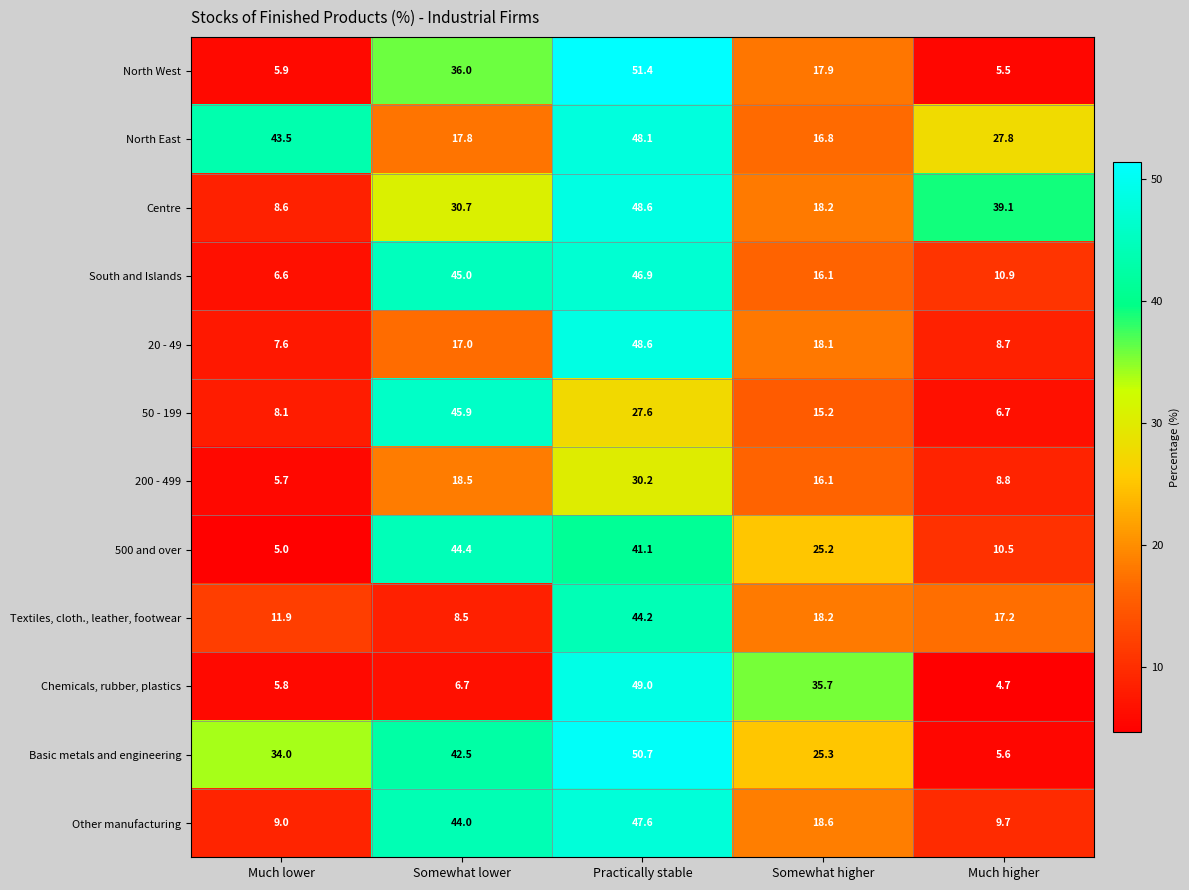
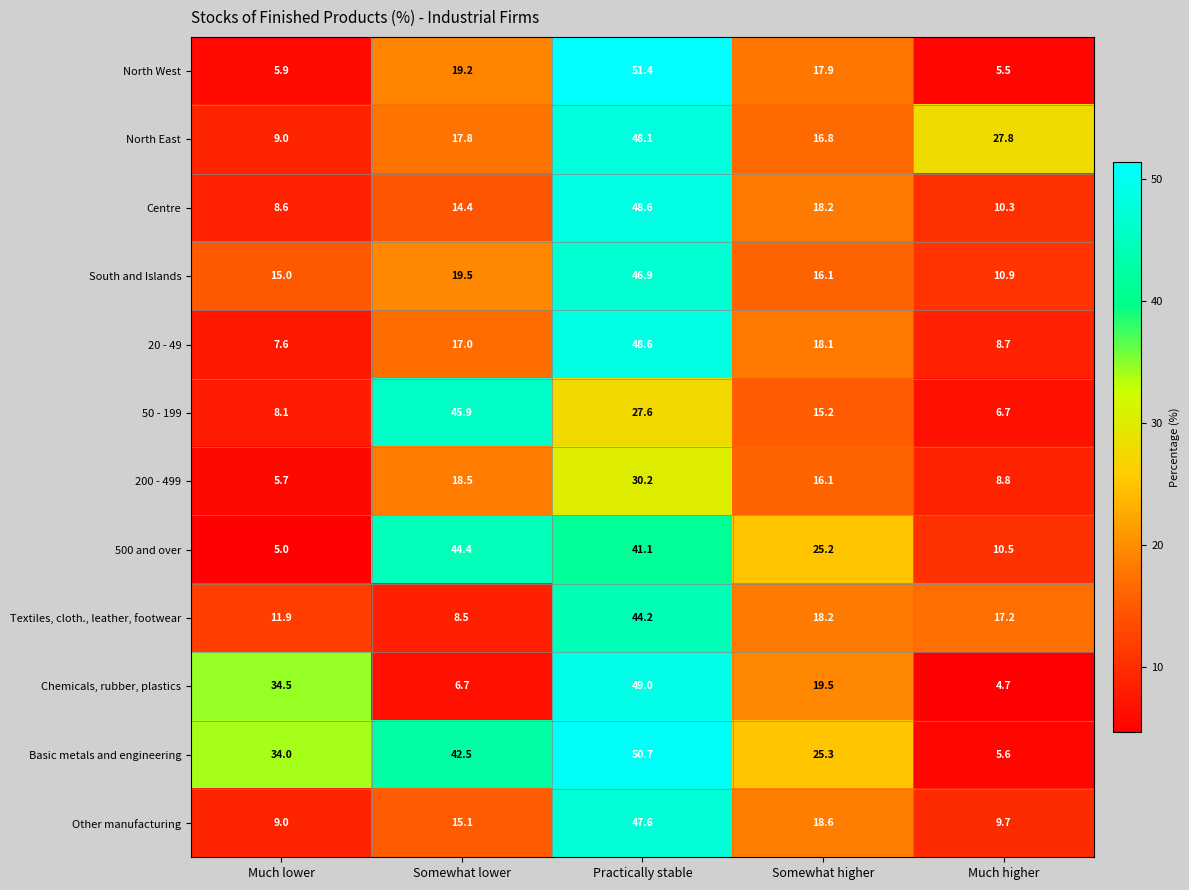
  {
    "North West": {
      "Much lower": 5.9,
-     "Somewhat lower": 36.0,
+     "Somewhat lower": 19.2,
      "Practically stable": 51.4,
      "Somewhat higher": 17.9,
      "Much higher": 5.5
    },
    "North East": {
-     "Much lower": 43.5,
+     "Much lower": 9.0,
      "Somewhat lower": 17.8,
      "Practically stable": 48.1,
      "Somewhat higher": 16.8,
      "Much higher": 27.8
    },
    "Centre": {
      "Much lower": 8.6,
-     "Somewhat lower": 30.7,
+     "Somewhat lower": 14.4,
      "Practically stable": 48.6,
      "Somewhat higher": 18.2,
-     "Much higher": 39.1
+     "Much higher": 10.3
    },
    "South and Islands": {
-     "Much lower": 6.6,
-     "Somewhat lower": 45.0,
+     "Much lower": 15.0,
+     "Somewhat lower": 19.5,
      "Practically stable": 46.9,
      "Somewhat higher": 16.1,
      "Much higher": 10.9
    },
    "20 - 49": {
      "Much lower": 7.6,
      "Somewhat lower": 17.0,
      "Practically stable": 48.6,
      "Somewhat higher": 18.1,
      "Much higher": 8.7
    },
    "50 - 199": {
      "Much lower": 8.1,
      "Somewhat lower": 45.9,
      "Practically stable": 27.6,
      "Somewhat higher": 15.2,
      "Much higher": 6.7
    },
    "200 - 499": {
      "Much lower": 5.7,
      "Somewhat lower": 18.5,
      "Practically stable": 30.2,
      "Somewhat higher": 16.1,
      "Much higher": 8.8
    },
    "500 and over": {
      "Much lower": 5.0,
      "Somewhat lower": 44.4,
      "Practically stable": 41.1,
      "Somewhat higher": 25.2,
      "Much higher": 10.5
    },
    "Textiles, cloth., leather, footwear": {
      "Much lower": 11.9,
      "Somewhat lower": 8.5,
      "Practically stable": 44.2,
      "Somewhat higher": 18.2,
      "Much higher": 17.2
    },
    "Chemicals, rubber, plastics": {
-     "Much lower": 5.8,
+     "Much lower": 34.5,
      "Somewhat lower": 6.7,
      "Practically stable": 49.0,
-     "Somewhat higher": 35.7,
+     "Somewhat higher": 19.5,
      "Much higher": 4.7
    },
    "Basic metals and engineering": {
      "Much lower": 34.0,
      "Somewhat lower": 42.5,
      "Practically stable": 50.7,
      "Somewhat higher": 25.3,
      "Much higher": 5.6
    },
    "Other manufacturing": {
      "Much lower": 9.0,
-     "Somewhat lower": 44.0,
+     "Somewhat lower": 15.1,
      "Practically stable": 47.6,
      "Somewhat higher": 18.6,
      "Much higher": 9.7
    }
  }
